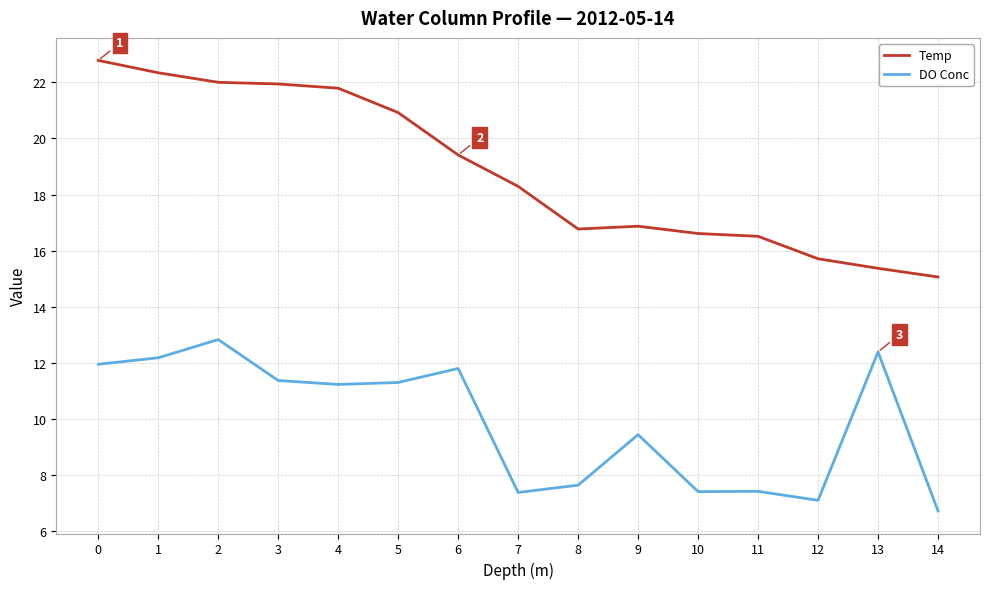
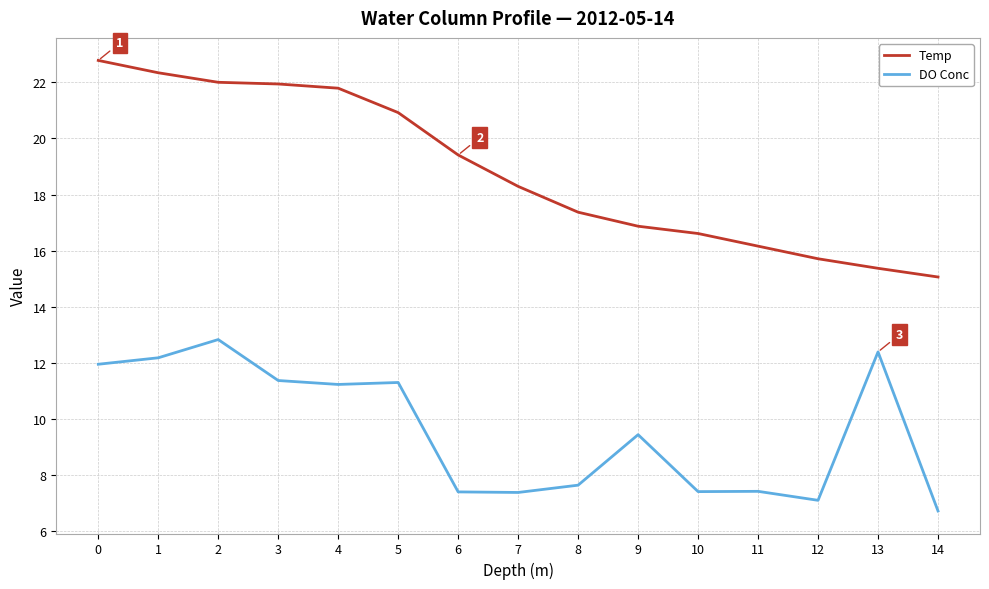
  {
    "Temp": {
      "0": 22.8,
      "1": 22.3,
      "2": 22.0,
      "3": 21.9,
      "4": 21.8,
      "5": 20.9,
      "6": 19.4,
      "7": 18.3,
-     "8": 16.8,
+     "8": 17.4,
      "9": 16.9,
      "10": 16.6,
-     "11": 16.5,
+     "11": 16.2,
      "12": 15.7,
      "13": 15.4,
      "14": 15.1
    },
    "DO Conc": {
      "0": 12.0,
      "1": 12.2,
      "2": 12.8,
      "3": 11.4,
      "4": 11.2,
      "5": 11.3,
-     "6": 11.8,
+     "6": 7.4,
      "7": 7.4,
      "8": 7.6,
      "9": 9.4,
      "10": 7.4,
      "11": 7.4,
      "12": 7.1,
      "13": 12.4,
      "14": 6.7
    }
  }
